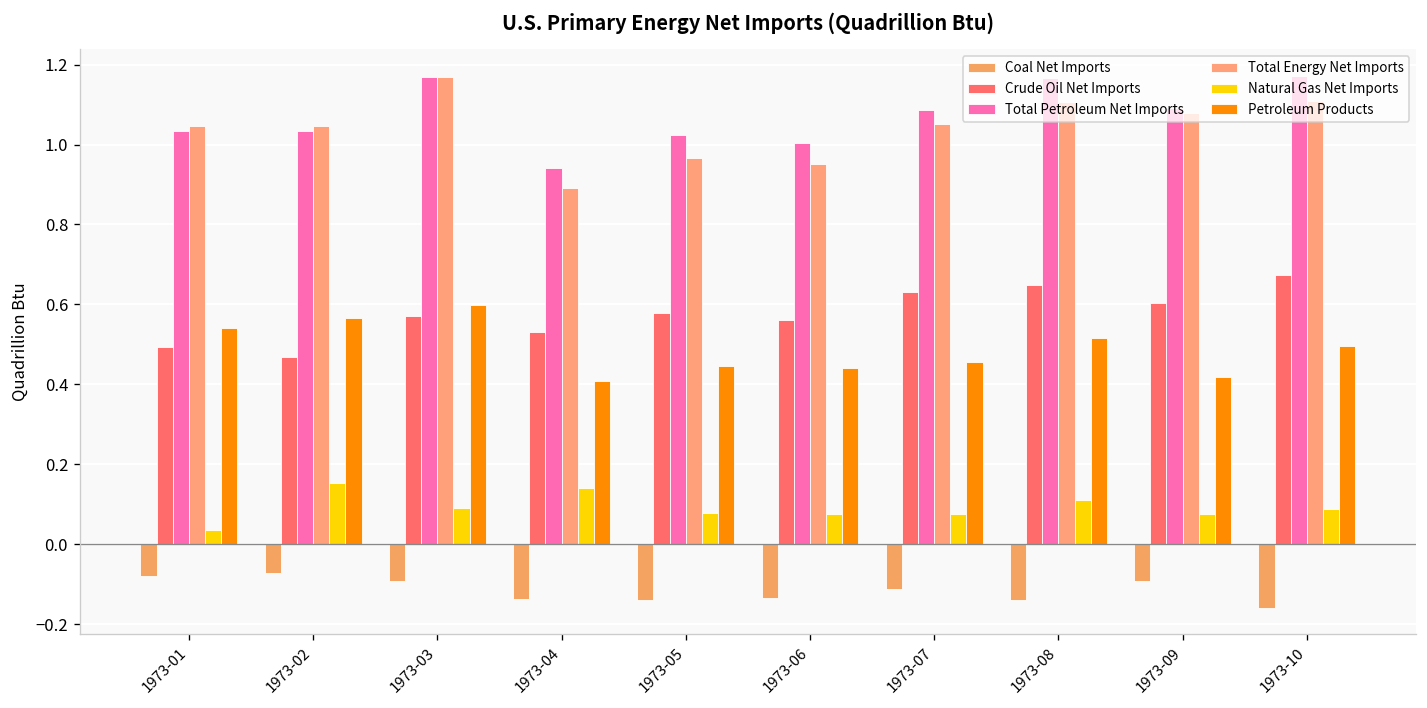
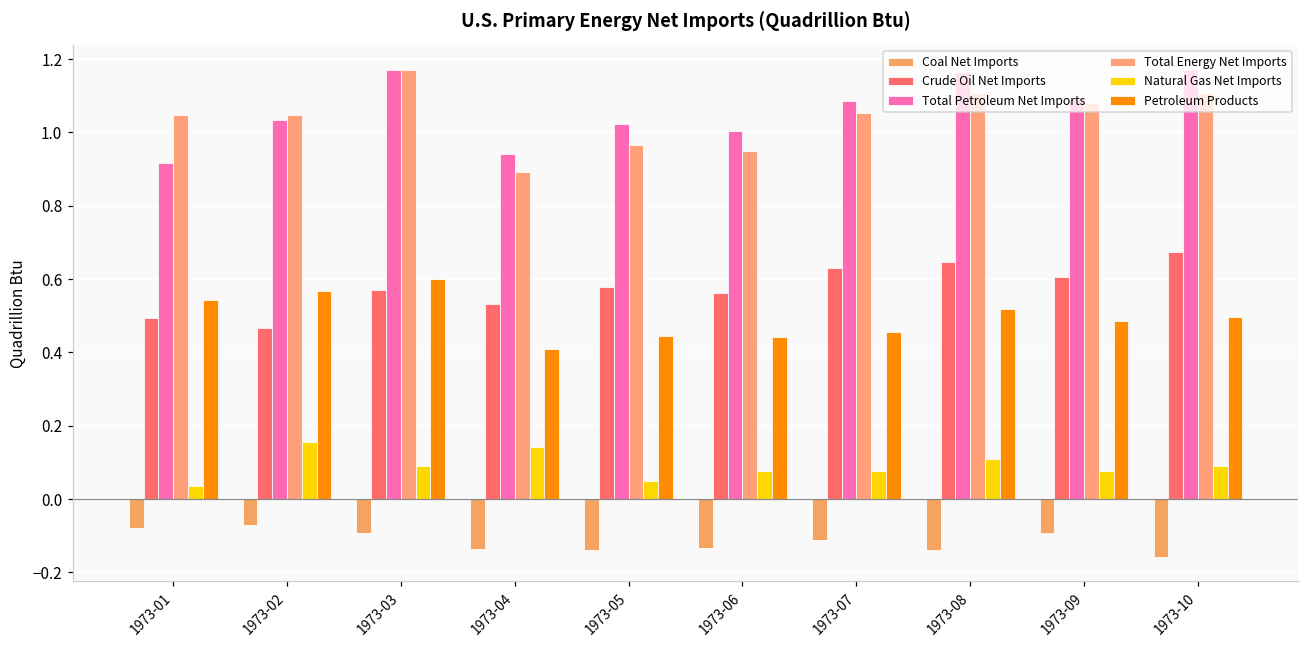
  {
    "Total Petroleum Net Imports": {
-     "1973-01": 1.03,
+     "1973-01": 0.92,
      "1973-02": 1.03,
      "1973-03": 1.17,
      "1973-04": 0.94,
      "1973-05": 1.02,
      "1973-06": 1.00,
      "1973-07": 1.09
    },
    "Natural Gas Net Imports": {
      "1973-01": 0.04,
      "1973-02": 0.15,
      "1973-03": 0.09,
      "1973-04": 0.14,
-     "1973-05": 0.08,
+     "1973-05": 0.05,
      "1973-06": 0.08,
      "1973-07": 0.08,
      "1973-08": 0.11,
      "1973-09": 0.08,
      "1973-10": 0.09
    },
    "Petroleum Products": {
      "1973-01": 0.54,
      "1973-02": 0.57,
      "1973-03": 0.60,
      "1973-04": 0.41,
      "1973-05": 0.45,
      "1973-06": 0.44,
      "1973-07": 0.46,
      "1973-08": 0.52,
-     "1973-09": 0.42,
+     "1973-09": 0.49,
      "1973-10": 0.50
    }
  }
